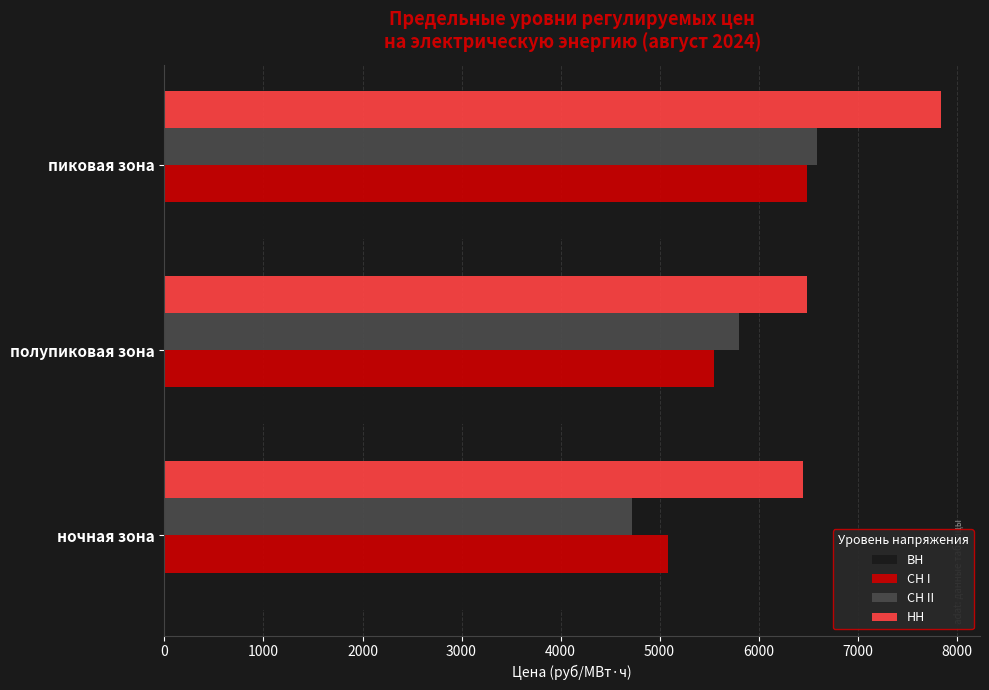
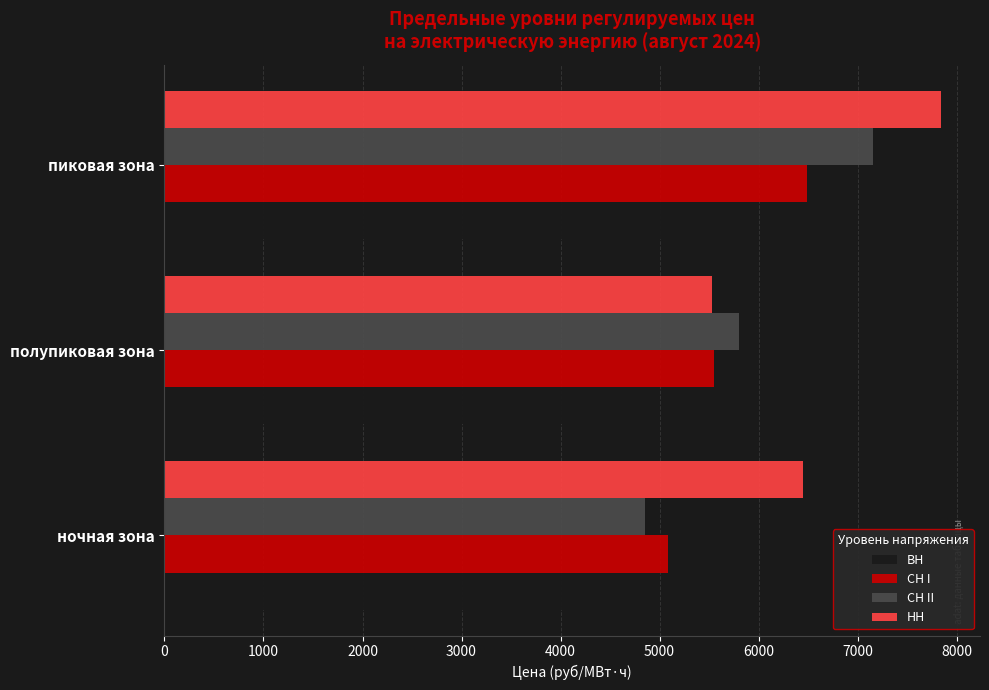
  {
    "ВН": {
      "пиковая зона": 6000,
      "полупиковая зона": 4600,
      "ночная зона": 4000
    },
    "СН I": {
      "пиковая зона": 6500,
      "полупиковая зона": 5500,
      "ночная зона": 5100
    },
    "СН II": {
-     "пиковая зона": 6600,
+     "пиковая зона": 7200,
      "полупиковая зона": 5800,
-     "ночная зона": 4700
+     "ночная зона": 4900
    },
    "НН": {
      "пиковая зона": 7800,
-     "полупиковая зона": 6500,
+     "полупиковая зона": 5500,
      "ночная зона": 6400
    }
  }
